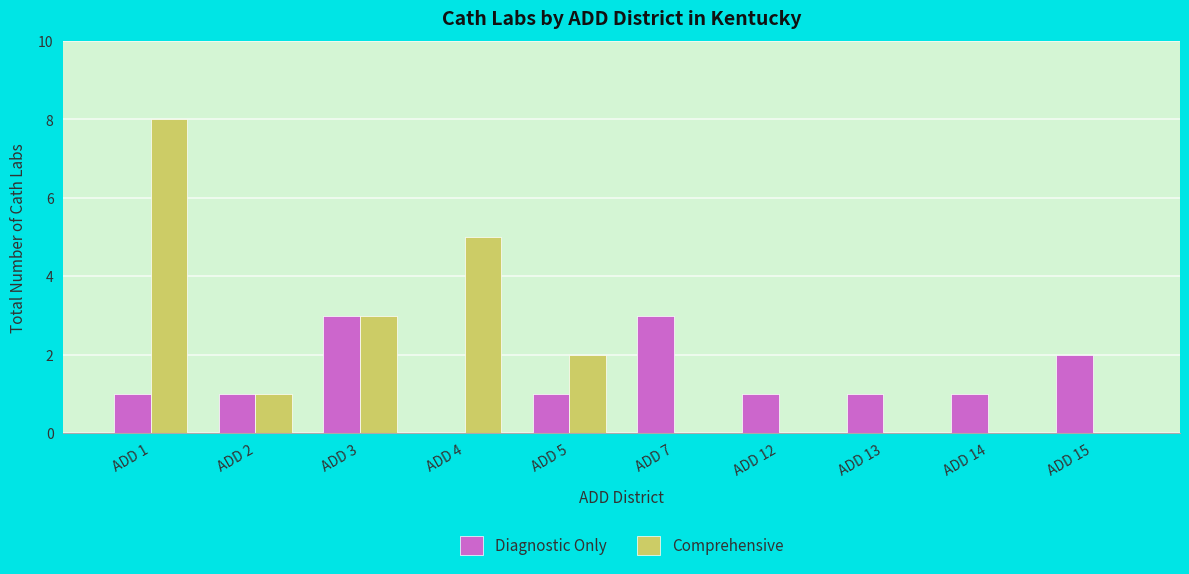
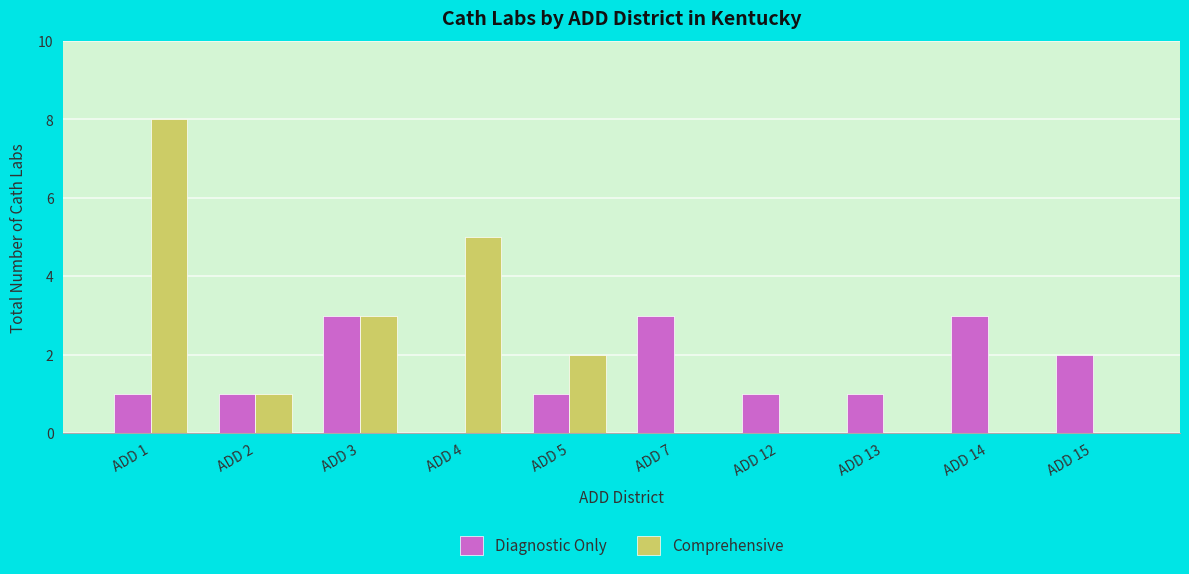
  {
    "Diagnostic Only": {
      "ADD 1": 1,
      "ADD 2": 1,
      "ADD 3": 3,
      "ADD 4": 0,
      "ADD 5": 1,
      "ADD 7": 3,
      "ADD 12": 1,
      "ADD 13": 1,
-     "ADD 14": 1,
+     "ADD 14": 3,
      "ADD 15": 2
    },
    "Comprehensive": {
      "ADD 1": 8,
      "ADD 2": 1,
      "ADD 3": 3,
      "ADD 4": 5,
      "ADD 5": 2,
      "ADD 7": 0,
      "ADD 12": 0,
      "ADD 13": 0,
      "ADD 14": 0,
      "ADD 15": 0
    }
  }
